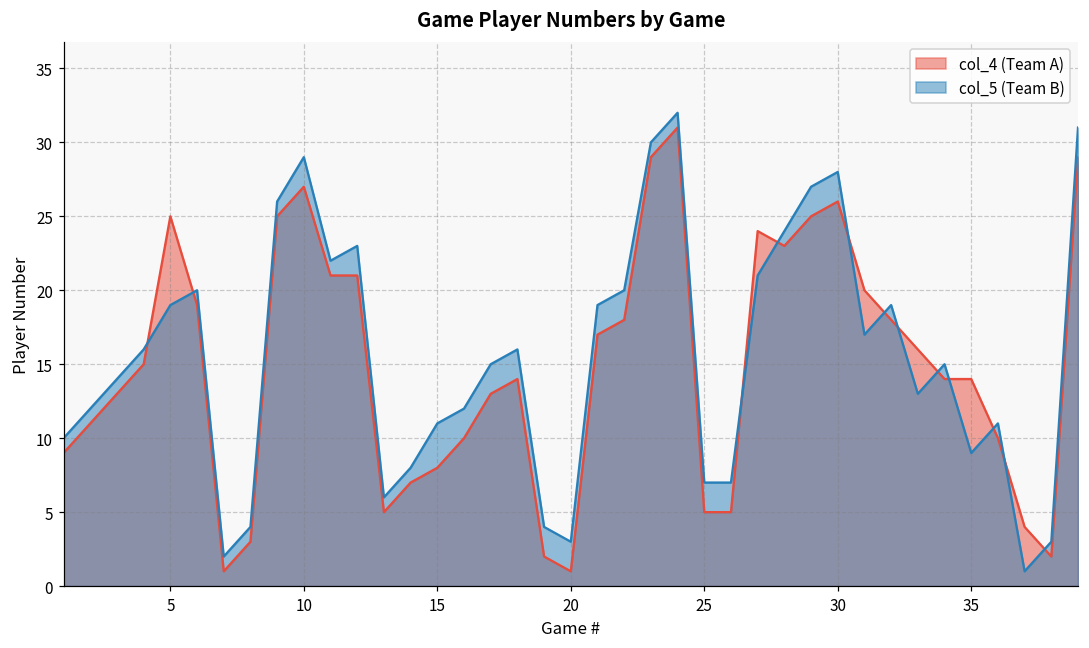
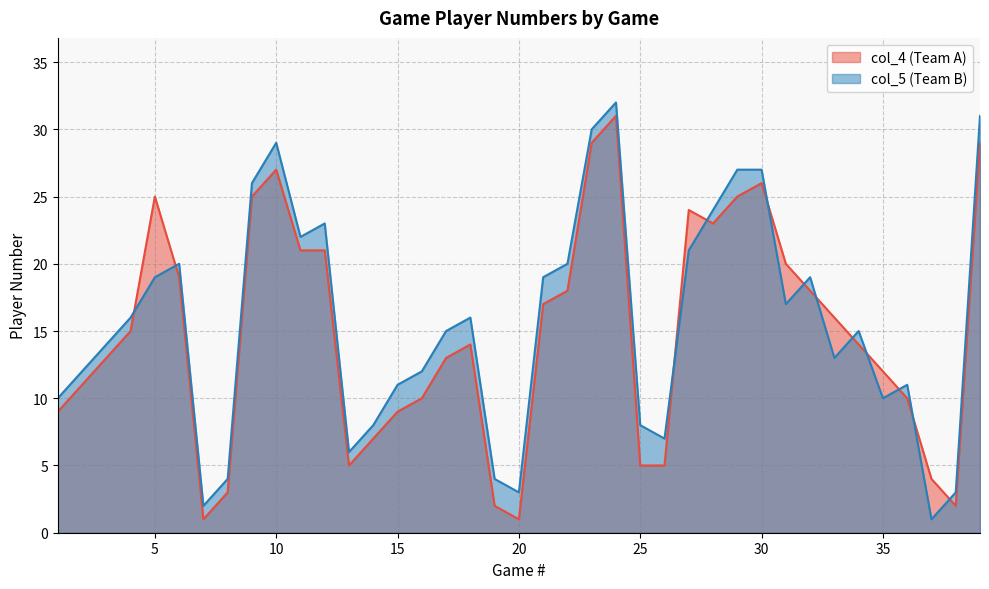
  {
    "col_4 (Team A)": {
      "5": 25,
      "10": 27,
-     "15": 8,
+     "15": 9,
      "20": 1,
      "25": 5,
      "30": 26,
-     "35": 14
+     "35": 12
    },
    "col_5 (Team B)": {
      "5": 19,
      "10": 29,
      "15": 11,
      "20": 3,
-     "25": 7,
-     "30": 28,
-     "35": 9
+     "25": 8,
+     "30": 27,
+     "35": 10
    }
  }
